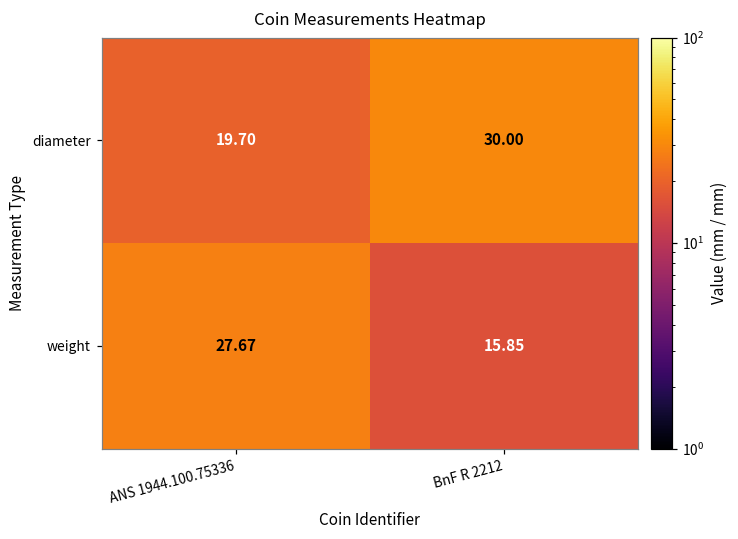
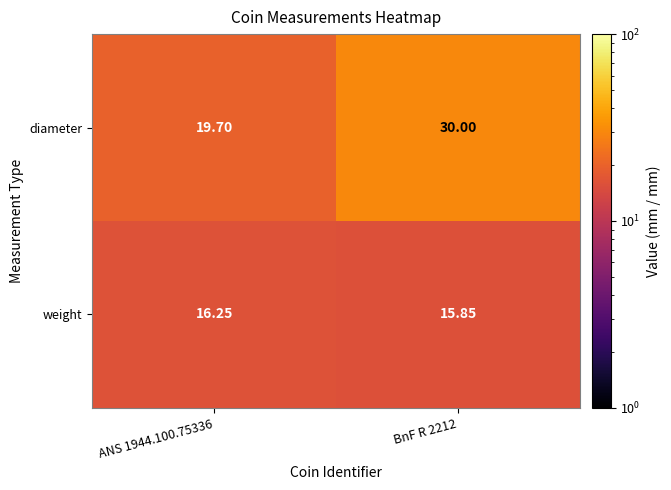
  {
    "diameter": {
      "ANS 1944.100.75336": 19.70,
      "BnF R 2212": 30.00
    },
    "weight": {
-     "ANS 1944.100.75336": 27.67,
+     "ANS 1944.100.75336": 16.25,
      "BnF R 2212": 15.85
    }
  }
